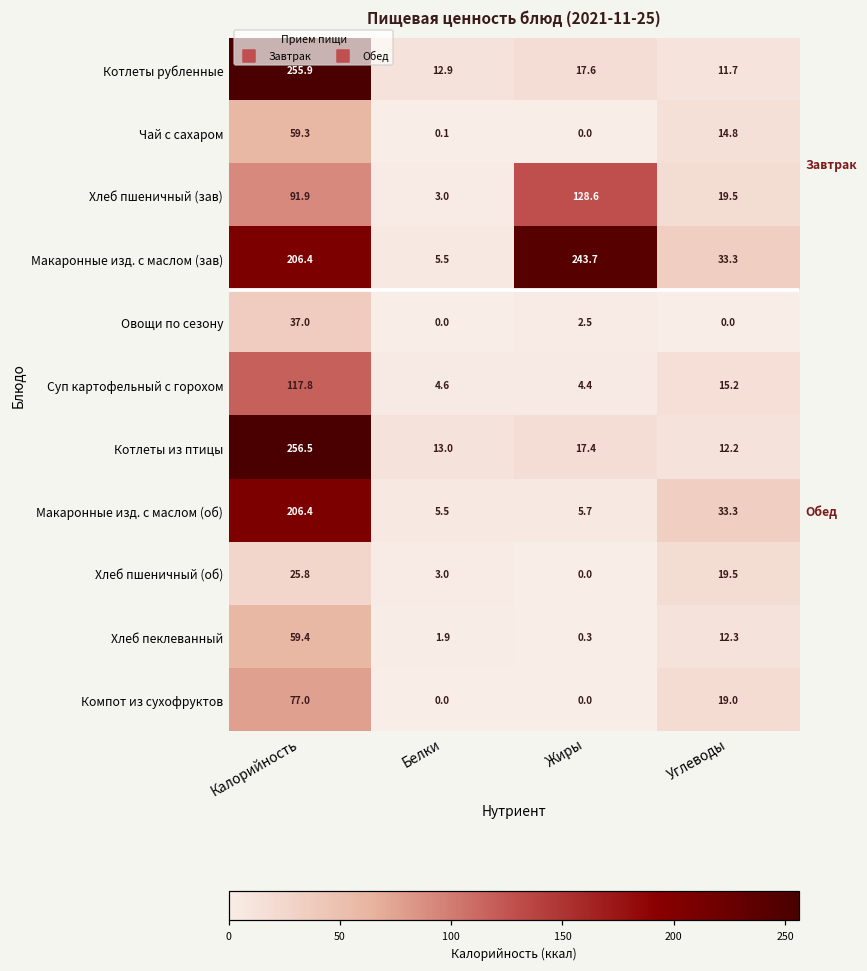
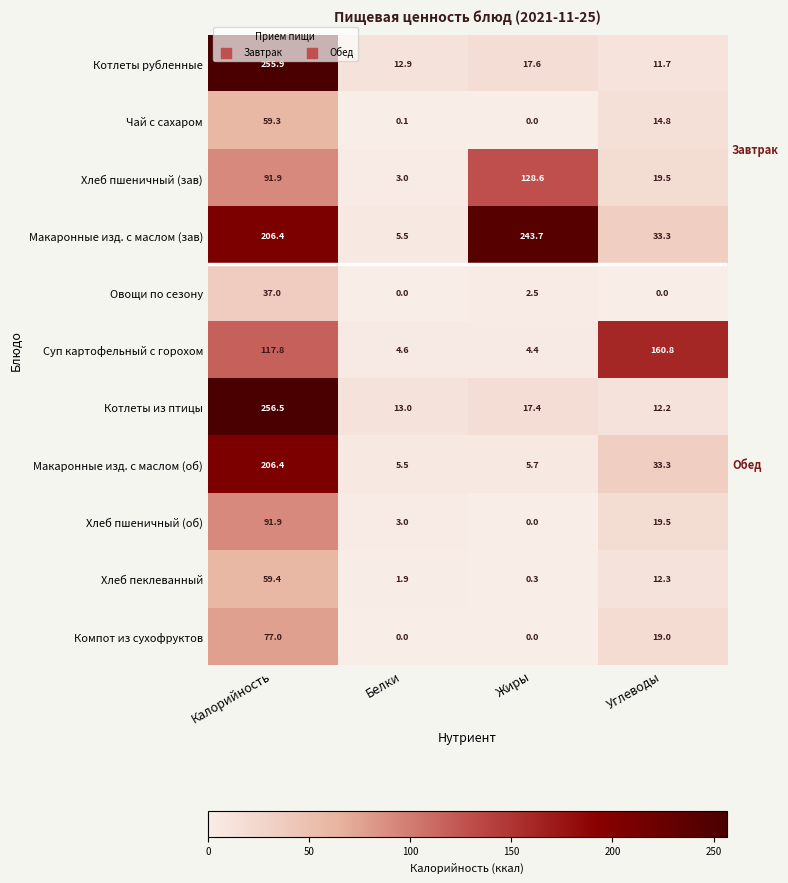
  {
    "Котлеты рубленные": {
      "Белки": 12.9,
      "Жиры": 17.6,
      "Углеводы": 11.7
    },
    "Чай с сахаром": {
      "Калорийность": 59.3,
      "Белки": 0.1,
      "Жиры": 0.0,
      "Углеводы": 14.8
    },
    "Хлеб пшеничный (зав)": {
      "Калорийность": 91.9,
      "Белки": 3.0,
      "Жиры": 128.6,
      "Углеводы": 19.5
    },
    "Макаронные изд. с маслом (зав)": {
      "Калорийность": 206.4,
      "Белки": 5.5,
      "Жиры": 243.7,
      "Углеводы": 33.3
    },
    "Овощи по сезону": {
      "Калорийность": 37.0,
      "Белки": 0.0,
      "Жиры": 2.5,
      "Углеводы": 0.0
    },
    "Суп картофельный с горохом": {
      "Калорийность": 117.8,
      "Белки": 4.6,
      "Жиры": 4.4,
-     "Углеводы": 15.2
+     "Углеводы": 160.8
    },
    "Котлеты из птицы": {
      "Калорийность": 256.5,
      "Белки": 13.0,
      "Жиры": 17.4,
      "Углеводы": 12.2
    },
    "Макаронные изд. с маслом (об)": {
      "Калорийность": 206.4,
      "Белки": 5.5,
      "Жиры": 5.7,
      "Углеводы": 33.3
    },
    "Хлеб пшеничный (об)": {
-     "Калорийность": 25.8,
+     "Калорийность": 91.9,
      "Белки": 3.0,
      "Жиры": 0.0,
      "Углеводы": 19.5
    },
    "Хлеб пеклеванный": {
      "Калорийность": 59.4,
      "Белки": 1.9,
      "Жиры": 0.3,
      "Углеводы": 12.3
    },
    "Компот из сухофруктов": {
      "Калорийность": 77.0,
      "Белки": 0.0,
      "Жиры": 0.0,
      "Углеводы": 19.0
    }
  }
